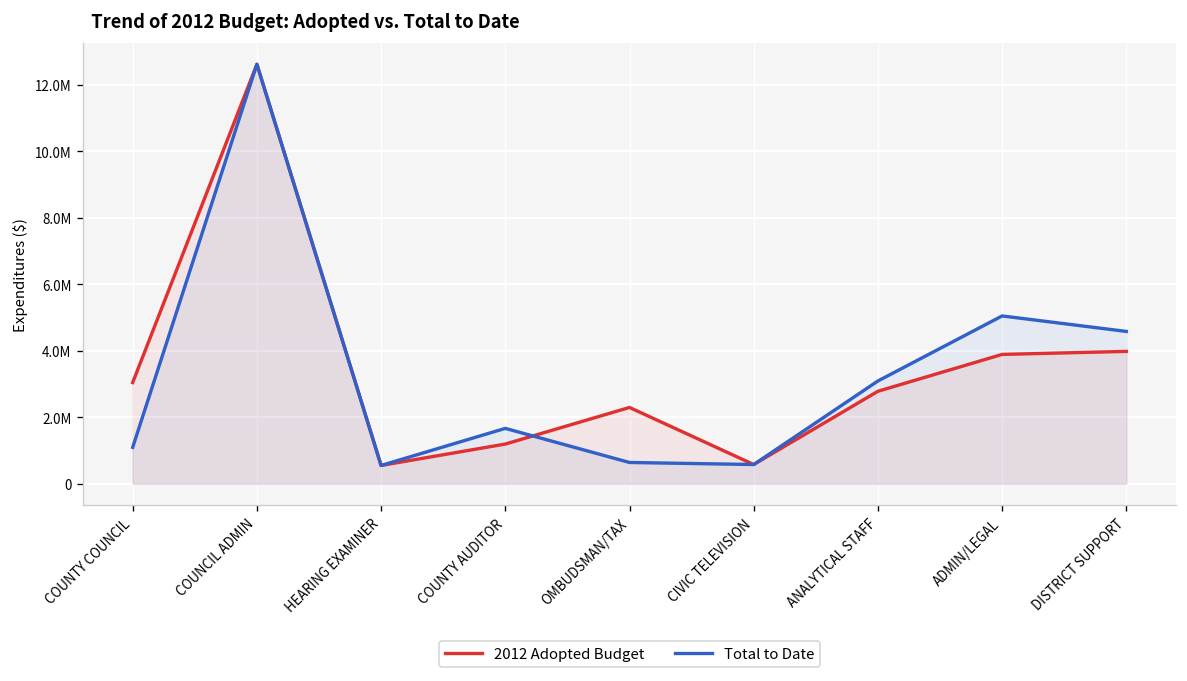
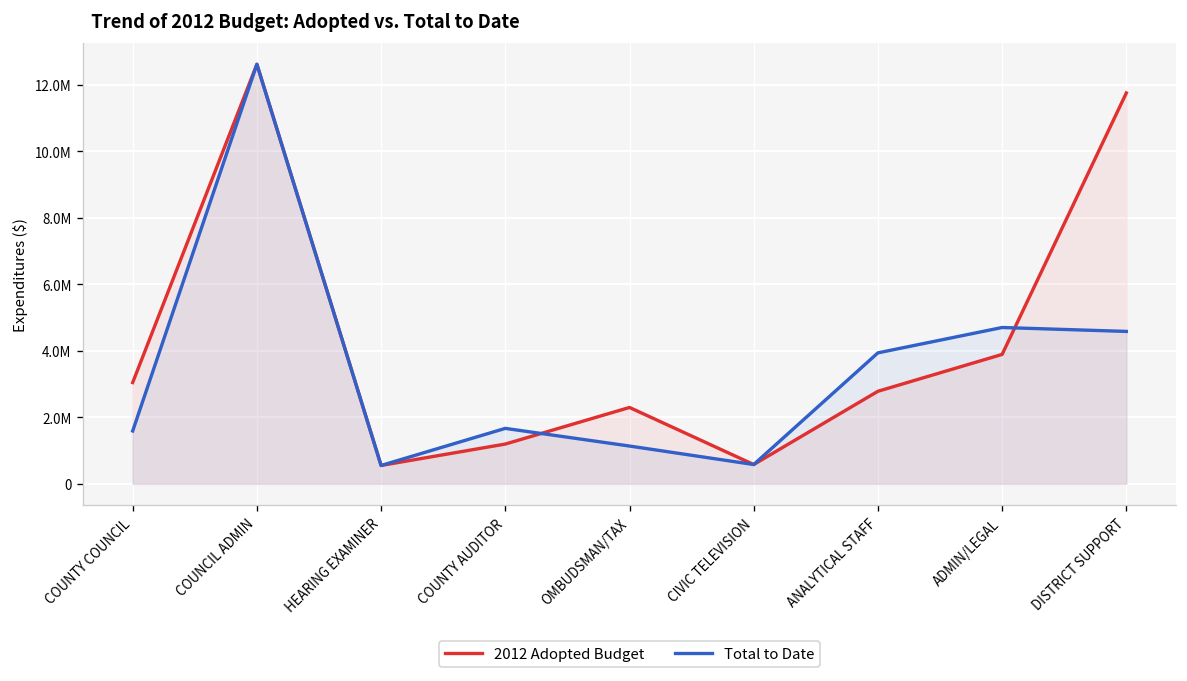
  {
    "2012 Adopted Budget": {
      "COUNTY COUNCIL": 3000000,
      "COUNTY AUDITOR": 1200000,
      "OMBUDSMAN/TAX": 2300000,
      "ANALYTICAL STAFF": 2800000,
      "ADMIN/LEGAL": 3900000,
-     "DISTRICT SUPPORT": 4000000
+     "DISTRICT SUPPORT": 11700000
    },
    "Total to Date": {
-     "COUNTY COUNCIL": 1100000,
+     "COUNTY COUNCIL": 1600000,
      "COUNTY AUDITOR": 1700000,
-     "OMBUDSMAN/TAX": 600000,
-     "ANALYTICAL STAFF": 3100000,
-     "ADMIN/LEGAL": 5000000,
+     "OMBUDSMAN/TAX": 1100000,
+     "ANALYTICAL STAFF": 3900000,
+     "ADMIN/LEGAL": 4700000,
      "DISTRICT SUPPORT": 4600000
    }
  }
